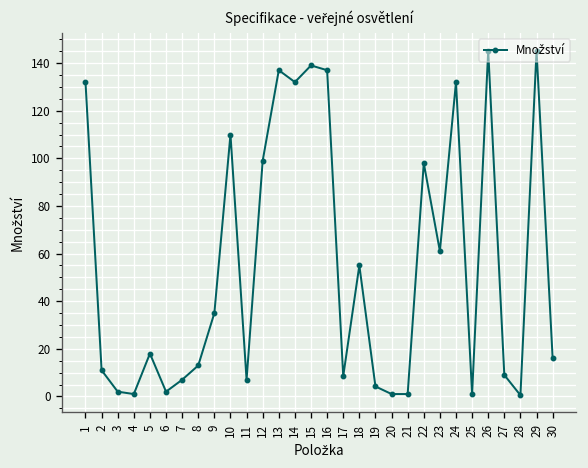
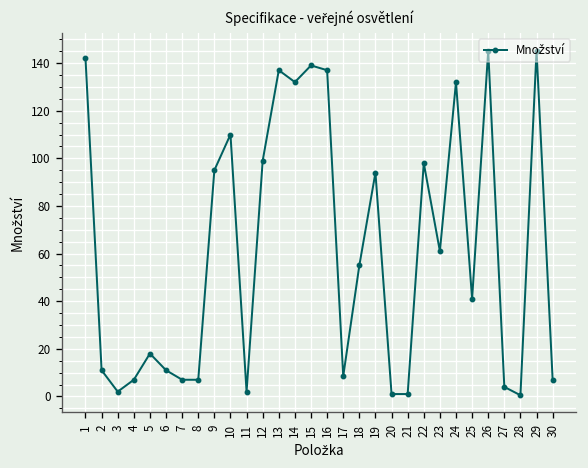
  {
-   "1": 132,
+   "1": 142,
    "2": 11,
    "3": 2,
-   "4": 1,
+   "4": 7,
    "5": 18,
-   "6": 2,
+   "6": 11,
    "7": 7,
-   "8": 13,
-   "9": 35,
+   "8": 7,
+   "9": 95,
    "10": 110,
-   "11": 7,
+   "11": 2,
    "12": 99,
    "13": 137,
    "14": 132,
    "15": 139,
    "16": 137,
    "17": 9,
    "18": 55,
-   "19": 4,
+   "19": 94,
    "20": 1,
    "21": 1,
    "22": 98,
    "23": 61,
    "24": 132,
-   "25": 1,
-   "27": 9,
+   "25": 41,
+   "27": 4,
    "28": 1,
-   "30": 16
+   "30": 7
  }
